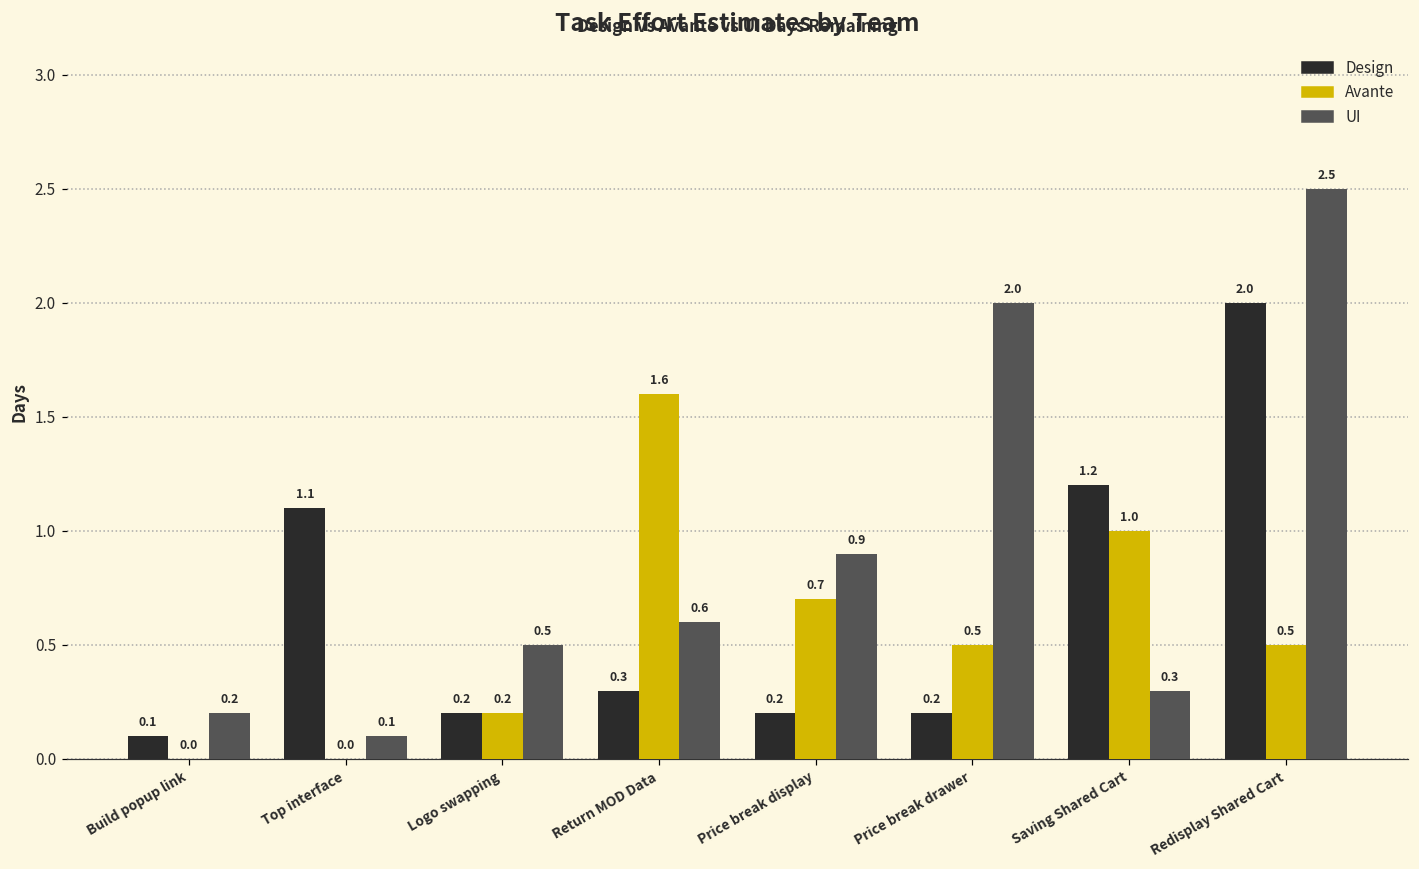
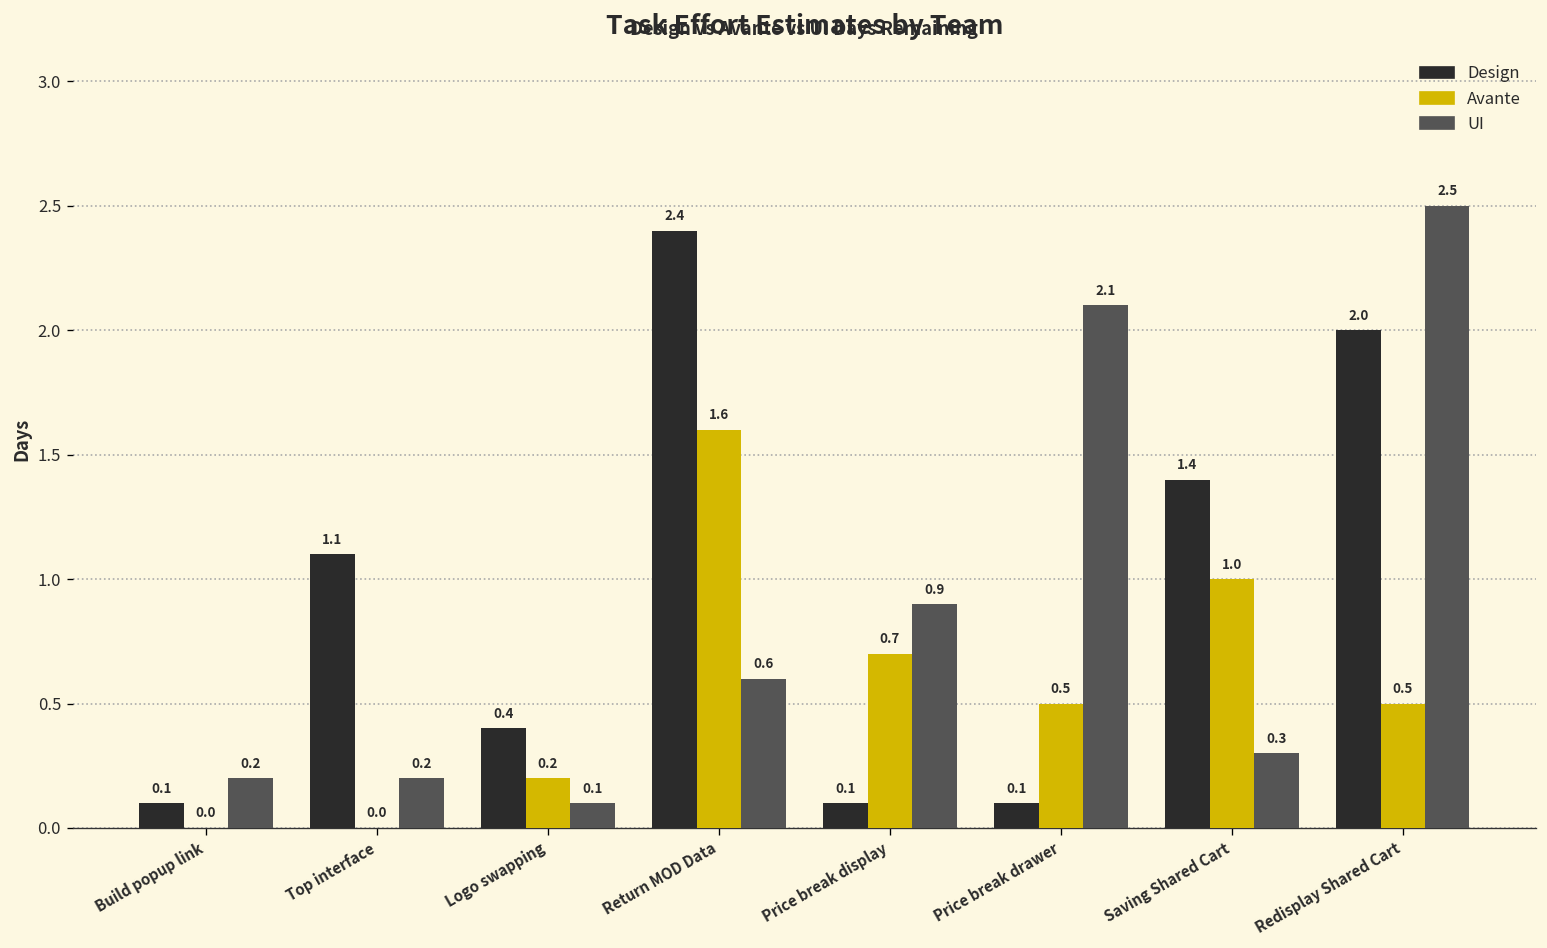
  {
    "Design": {
      "Build popup link": 0.1,
      "Top interface": 1.1,
-     "Logo swapping": 0.2,
-     "Return MOD Data": 0.3,
-     "Price break display": 0.2,
-     "Price break drawer": 0.2,
-     "Saving Shared Cart": 1.2,
+     "Logo swapping": 0.4,
+     "Return MOD Data": 2.4,
+     "Price break display": 0.1,
+     "Price break drawer": 0.1,
+     "Saving Shared Cart": 1.4,
      "Redisplay Shared Cart": 2.0
    },
    "Avante": {
      "Build popup link": 0.0,
      "Top interface": 0.0,
      "Logo swapping": 0.2,
      "Return MOD Data": 1.6,
      "Price break display": 0.7,
      "Price break drawer": 0.5,
      "Saving Shared Cart": 1.0,
      "Redisplay Shared Cart": 0.5
    },
    "UI": {
      "Build popup link": 0.2,
-     "Top interface": 0.1,
-     "Logo swapping": 0.5,
+     "Top interface": 0.2,
+     "Logo swapping": 0.1,
      "Return MOD Data": 0.6,
      "Price break display": 0.9,
-     "Price break drawer": 2.0,
+     "Price break drawer": 2.1,
      "Saving Shared Cart": 0.3,
      "Redisplay Shared Cart": 2.5
    }
  }
